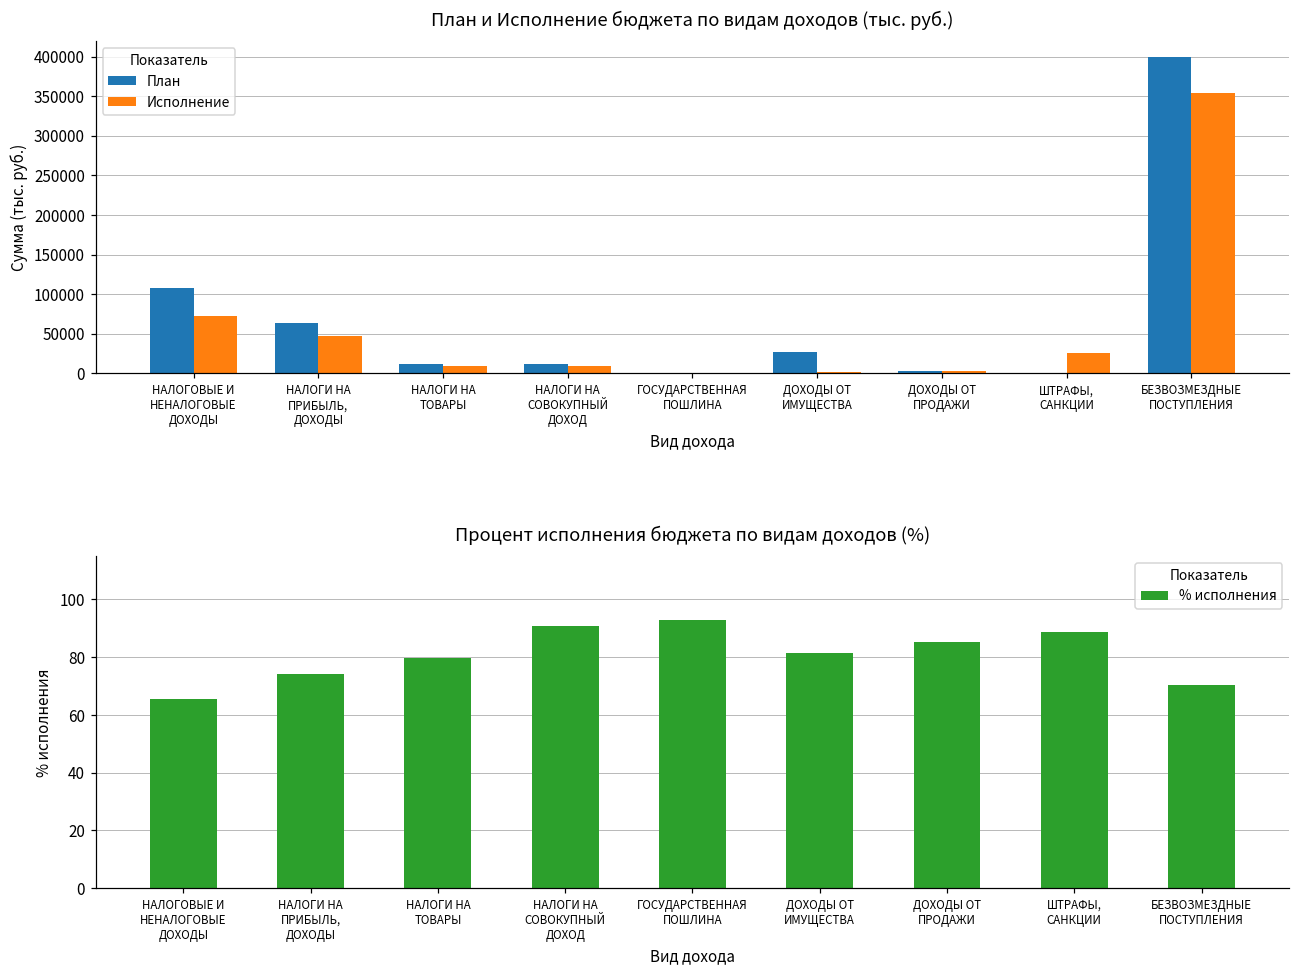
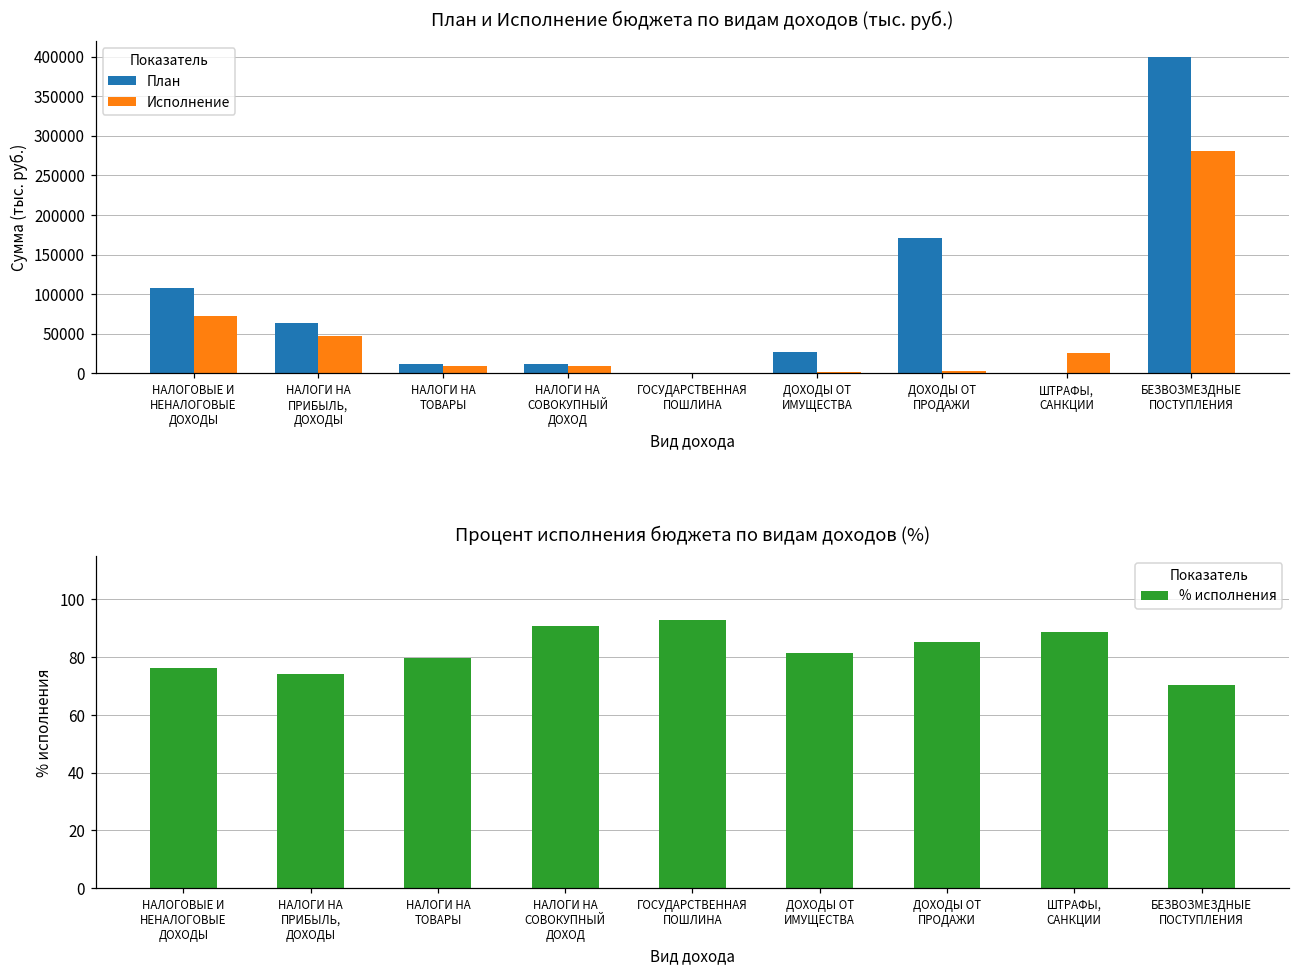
  {
    "План и Исполнение бюджета по видам доходов (тыс. руб.)": {
      "План": {
        "НАЛОГОВЫЕ И НЕНАЛОГОВЫЕ ДОХОДЫ": 110000,
        "НАЛОГИ НА ПРИБЫЛЬ, ДОХОДЫ": 60000,
        "НАЛОГИ НА ТОВАРЫ": 10000,
        "НАЛОГИ НА СОВОКУПНЫЙ ДОХОД": 10000,
        "ДОХОДЫ ОТ ИМУЩЕСТВА": 30000,
-       "ДОХОДЫ ОТ ПРОДАЖИ": 0,
+       "ДОХОДЫ ОТ ПРОДАЖИ": 170000,
        "БЕЗВОЗМЕЗДНЫЕ ПОСТУПЛЕНИЯ": 400000
      },
      "Исполнение": {
        "НАЛОГОВЫЕ И НЕНАЛОГОВЫЕ ДОХОДЫ": 70000,
        "НАЛОГИ НА ПРИБЫЛЬ, ДОХОДЫ": 50000,
        "НАЛОГИ НА ТОВАРЫ": 10000,
        "НАЛОГИ НА СОВОКУПНЫЙ ДОХОД": 10000,
        "ШТРАФЫ, САНКЦИИ": 30000,
-       "БЕЗВОЗМЕЗДНЫЕ ПОСТУПЛЕНИЯ": 350000
+       "БЕЗВОЗМЕЗДНЫЕ ПОСТУПЛЕНИЯ": 280000
      }
    },
    "Процент исполнения бюджета по видам доходов (%)": {
-     "НАЛОГОВЫЕ И НЕНАЛОГОВЫЕ ДОХОДЫ": 66,
+     "НАЛОГОВЫЕ И НЕНАЛОГОВЫЕ ДОХОДЫ": 76,
      "НАЛОГИ НА ПРИБЫЛЬ, ДОХОДЫ": 74,
      "НАЛОГИ НА ТОВАРЫ": 80,
      "НАЛОГИ НА СОВОКУПНЫЙ ДОХОД": 91,
      "ГОСУДАРСТВЕННАЯ ПОШЛИНА": 93,
      "ДОХОДЫ ОТ ИМУЩЕСТВА": 81,
      "ДОХОДЫ ОТ ПРОДАЖИ": 85,
      "ШТРАФЫ, САНКЦИИ": 89,
      "БЕЗВОЗМЕЗДНЫЕ ПОСТУПЛЕНИЯ": 70
    }
  }
